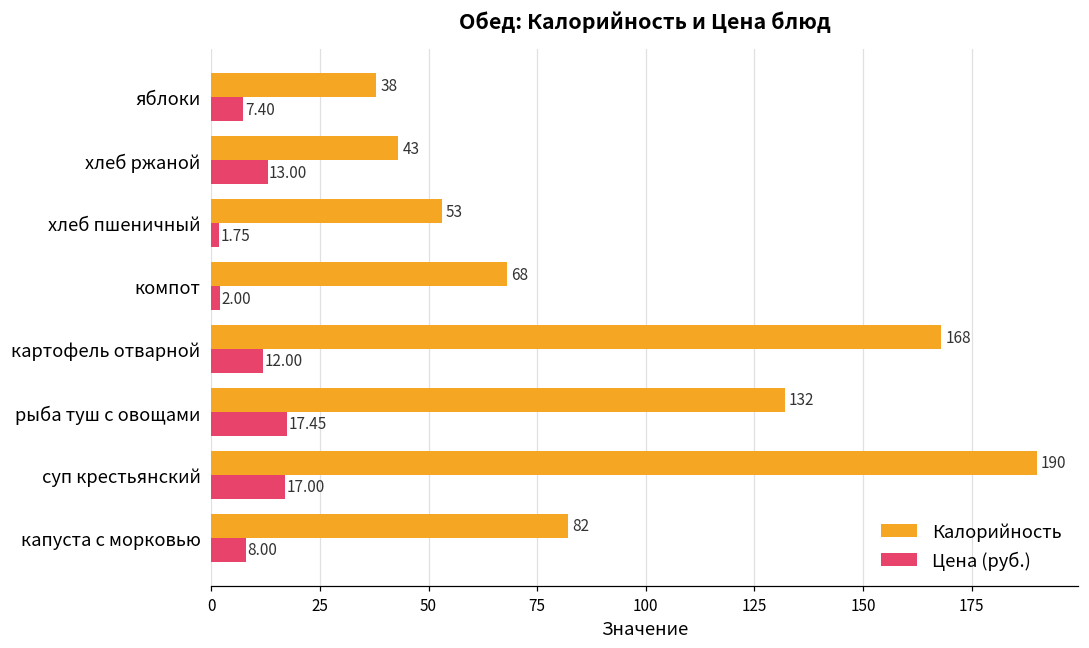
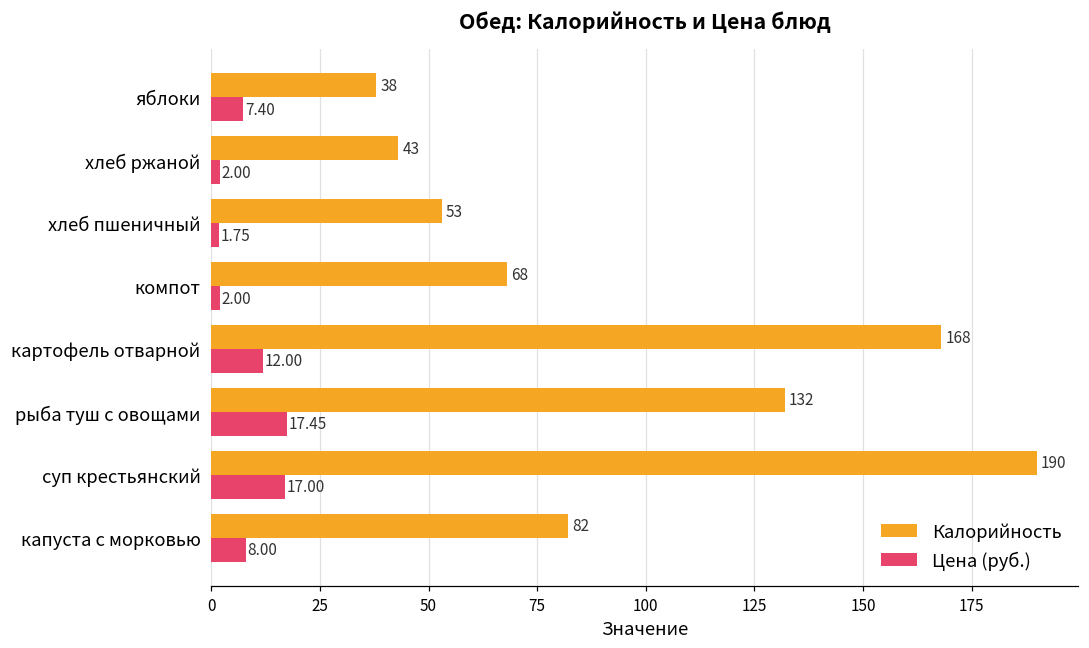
  {
    "Калорийность": {
      "яблоки": 38,
      "хлеб ржаной": 43,
      "хлеб пшеничный": 53,
      "компот": 68,
      "картофель отварной": 168,
      "рыба туш с овощами": 132,
      "суп крестьянский": 190,
      "капуста с морковью": 82
    },
    "Цена (руб.)": {
      "яблоки": 7.40,
-     "хлеб ржаной": 13.00,
+     "хлеб ржаной": 2.00,
      "хлеб пшеничный": 1.75,
      "компот": 2.00,
      "картофель отварной": 12.00,
      "рыба туш с овощами": 17.45,
      "суп крестьянский": 17.00,
      "капуста с морковью": 8.00
    }
  }
